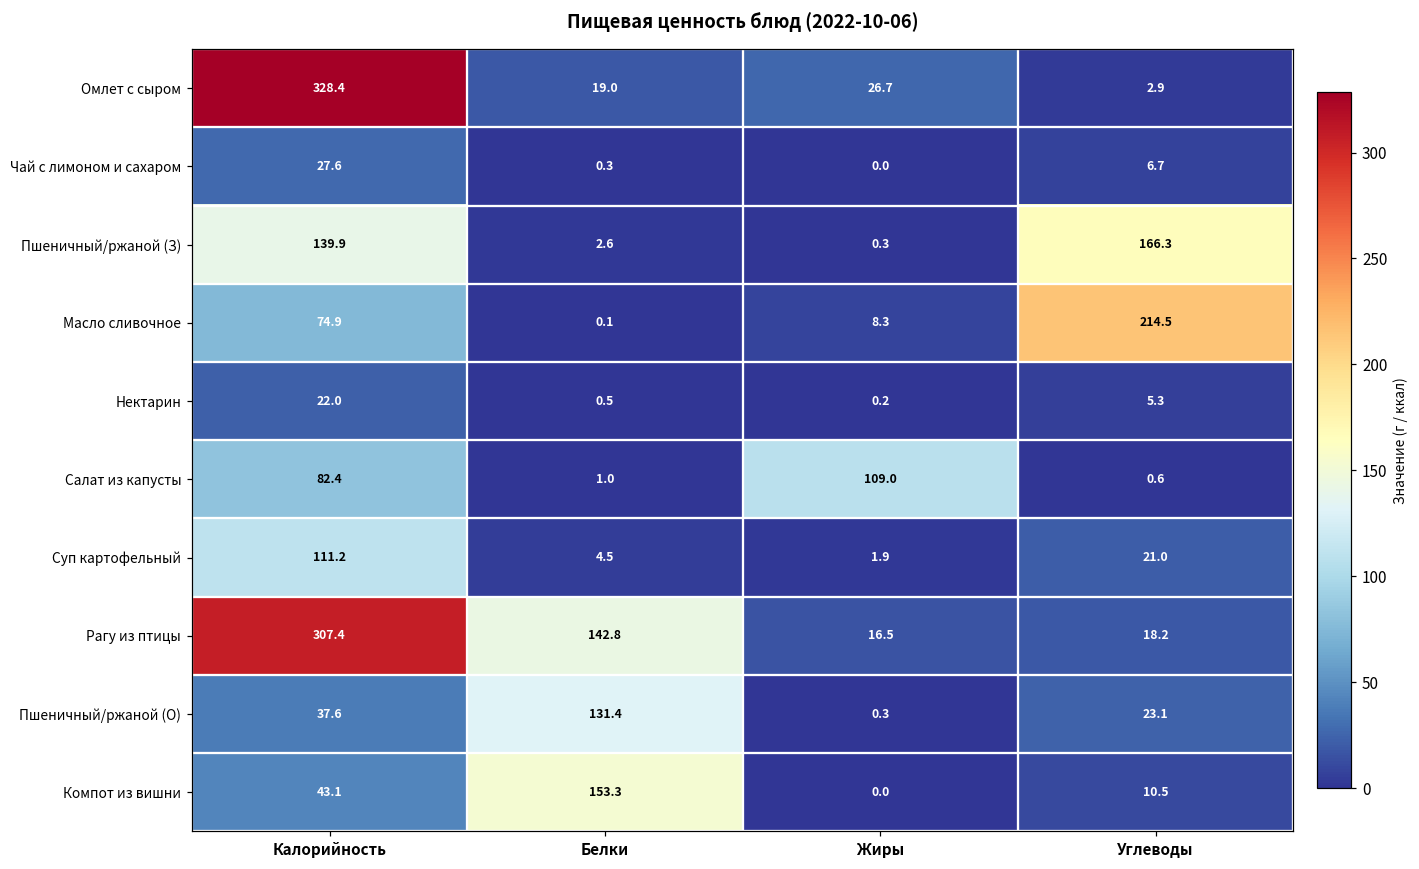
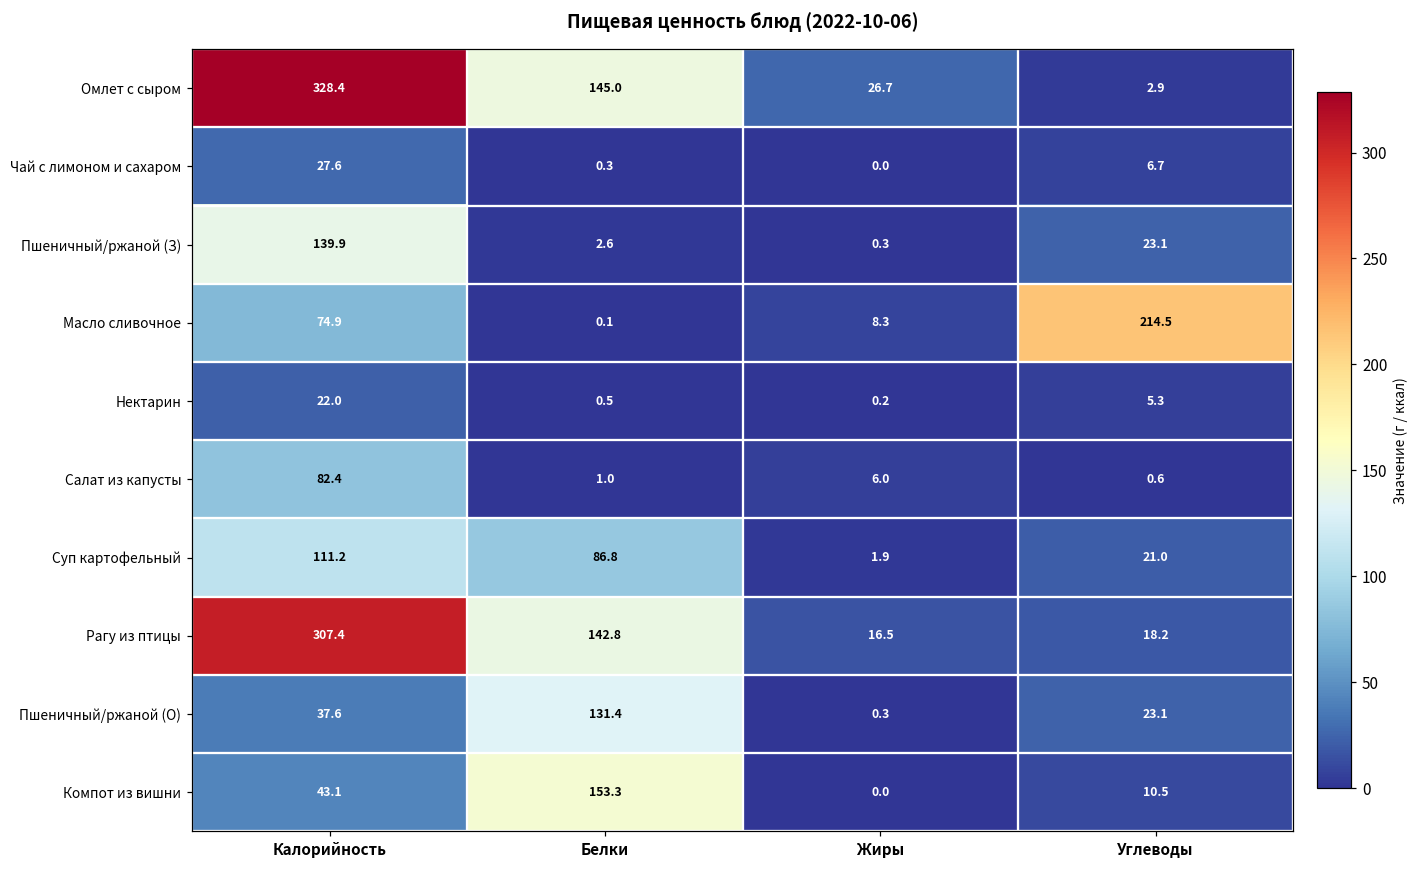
  {
    "Омлет с сыром": {
      "Калорийность": 328.4,
-     "Белки": 19.0,
+     "Белки": 145.0,
      "Жиры": 26.7,
      "Углеводы": 2.9
    },
    "Чай с лимоном и сахаром": {
      "Калорийность": 27.6,
      "Белки": 0.3,
      "Жиры": 0.0,
      "Углеводы": 6.7
    },
    "Пшеничный/ржаной (З)": {
      "Калорийность": 139.9,
      "Белки": 2.6,
      "Жиры": 0.3,
-     "Углеводы": 166.3
+     "Углеводы": 23.1
    },
    "Масло сливочное": {
      "Калорийность": 74.9,
      "Белки": 0.1,
      "Жиры": 8.3,
      "Углеводы": 214.5
    },
    "Нектарин": {
      "Калорийность": 22.0,
      "Белки": 0.5,
      "Жиры": 0.2,
      "Углеводы": 5.3
    },
    "Салат из капусты": {
      "Калорийность": 82.4,
      "Белки": 1.0,
-     "Жиры": 109.0,
+     "Жиры": 6.0,
      "Углеводы": 0.6
    },
    "Суп картофельный": {
      "Калорийность": 111.2,
-     "Белки": 4.5,
+     "Белки": 86.8,
      "Жиры": 1.9,
      "Углеводы": 21.0
    },
    "Рагу из птицы": {
      "Калорийность": 307.4,
      "Белки": 142.8,
      "Жиры": 16.5,
      "Углеводы": 18.2
    },
    "Пшеничный/ржаной (О)": {
      "Калорийность": 37.6,
      "Белки": 131.4,
      "Жиры": 0.3,
      "Углеводы": 23.1
    },
    "Компот из вишни": {
      "Калорийность": 43.1,
      "Белки": 153.3,
      "Жиры": 0.0,
      "Углеводы": 10.5
    }
  }
